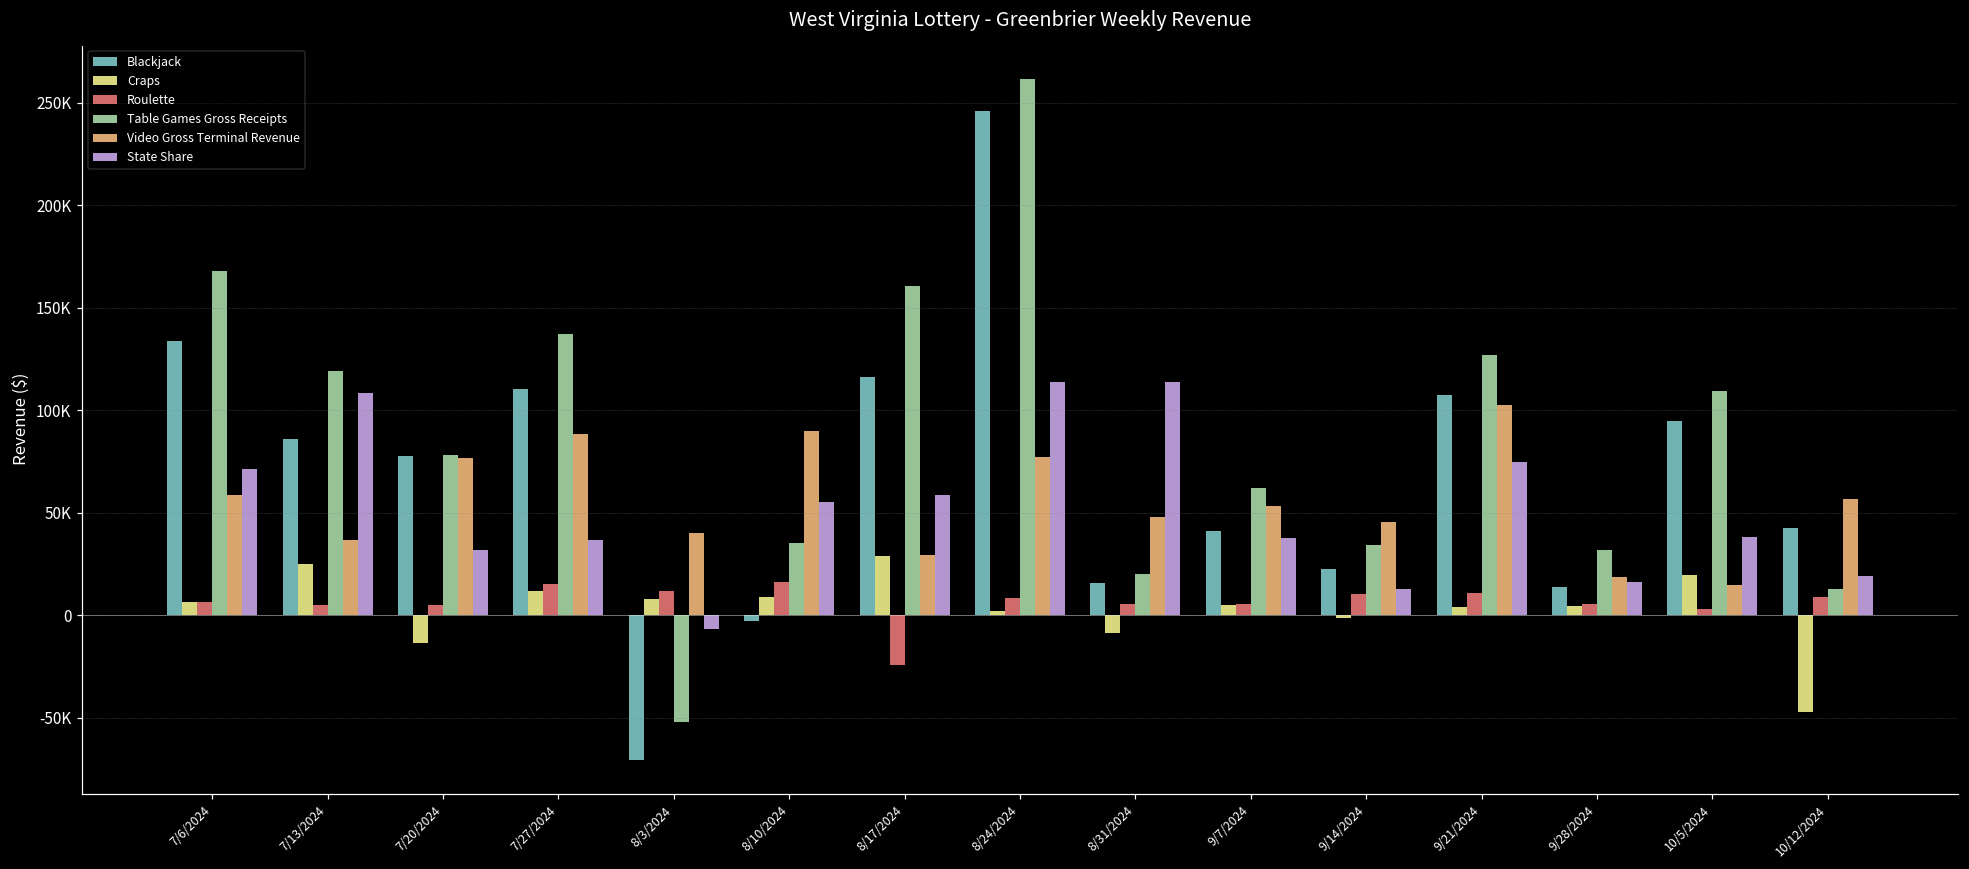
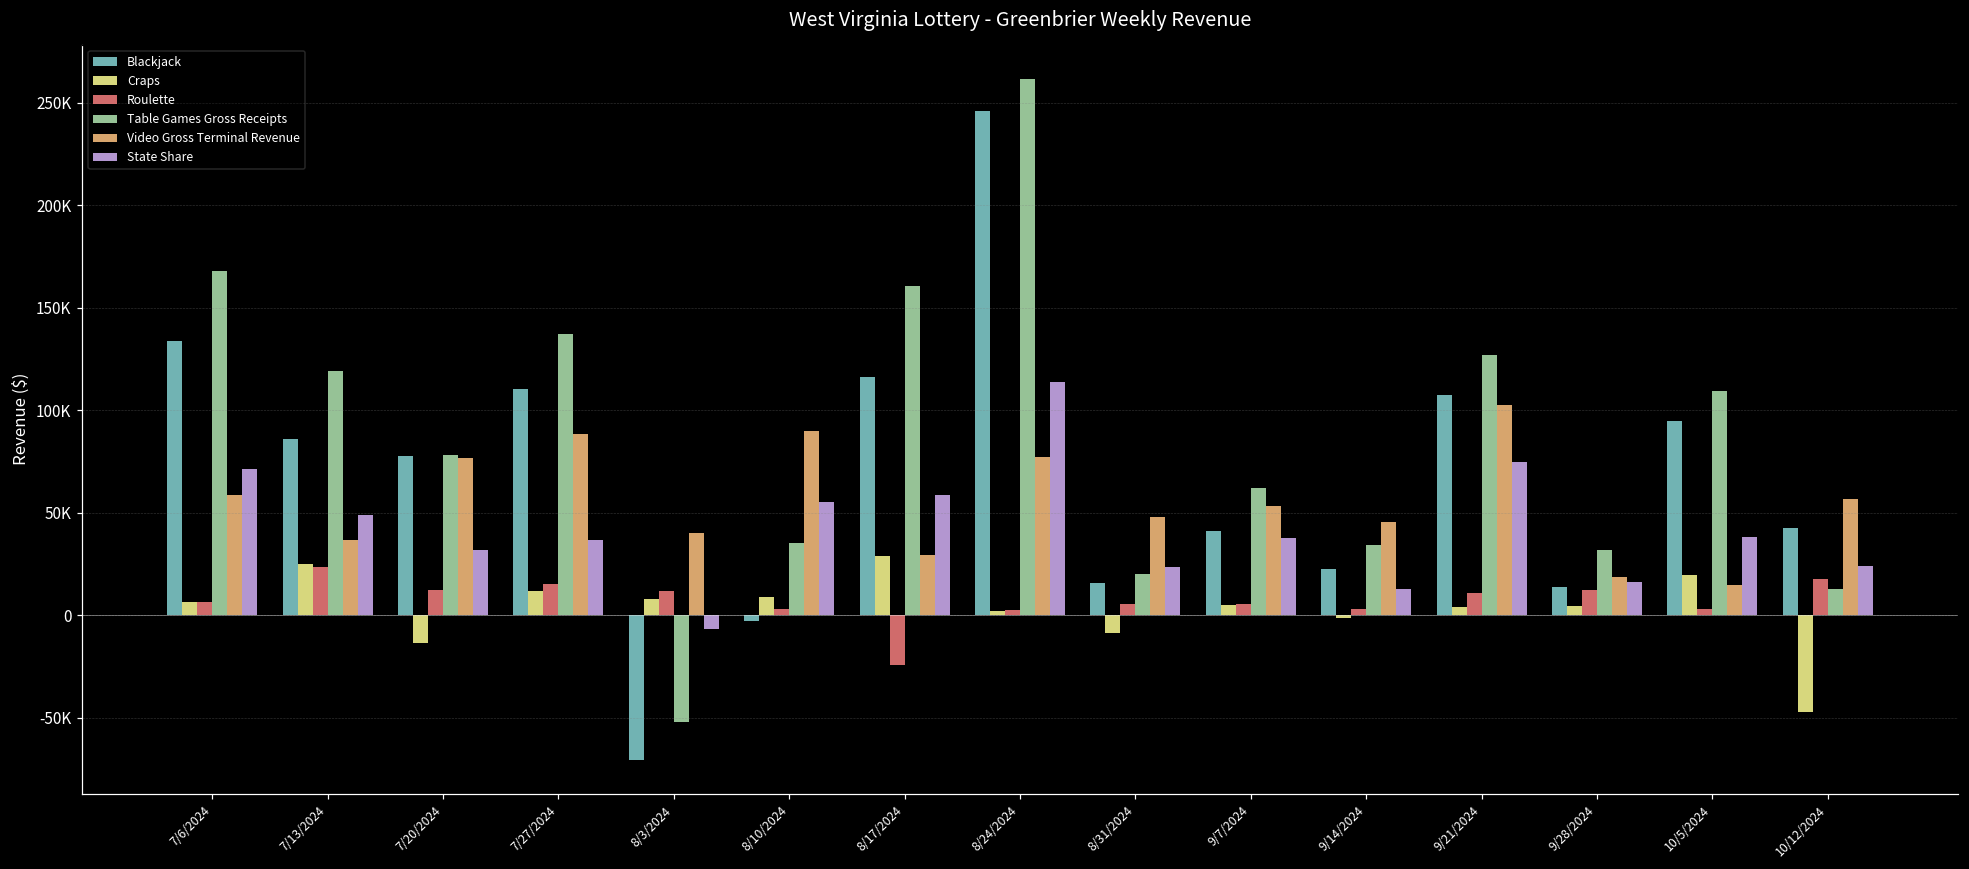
  {
    "Roulette": {
      "7/6/2024": 6000,
-     "7/13/2024": 5000,
-     "7/20/2024": 5000,
+     "7/13/2024": 23000,
+     "7/20/2024": 12000,
      "7/27/2024": 15000,
      "8/3/2024": 12000,
-     "8/10/2024": 16000,
+     "8/10/2024": 3000,
      "8/17/2024": -24000,
-     "8/24/2024": 8000,
+     "8/24/2024": 3000,
      "8/31/2024": 5000,
      "9/7/2024": 5000,
-     "9/14/2024": 11000,
+     "9/14/2024": 3000,
      "9/21/2024": 11000,
-     "9/28/2024": 6000,
+     "9/28/2024": 12000,
      "10/5/2024": 3000,
-     "10/12/2024": 9000
+     "10/12/2024": 18000
    },
    "State Share": {
      "7/6/2024": 72000,
-     "7/13/2024": 108000,
+     "7/13/2024": 49000,
      "7/20/2024": 32000,
      "7/27/2024": 37000,
      "8/3/2024": -7000,
      "8/10/2024": 55000,
      "8/17/2024": 59000,
      "8/24/2024": 114000,
-     "8/31/2024": 114000,
+     "8/31/2024": 23000,
      "9/7/2024": 38000,
      "9/14/2024": 13000,
      "9/21/2024": 75000,
      "9/28/2024": 16000,
      "10/5/2024": 38000,
-     "10/12/2024": 19000
+     "10/12/2024": 24000
    }
  }
